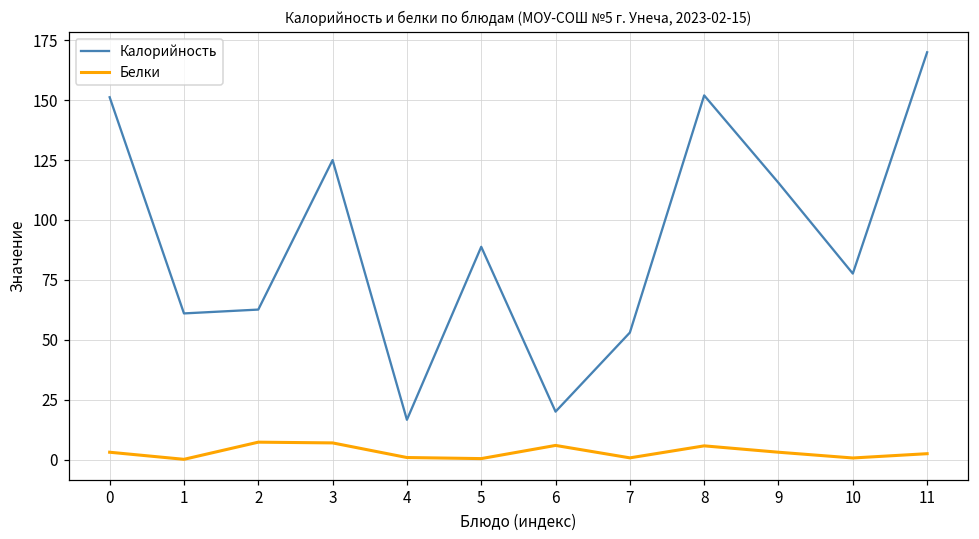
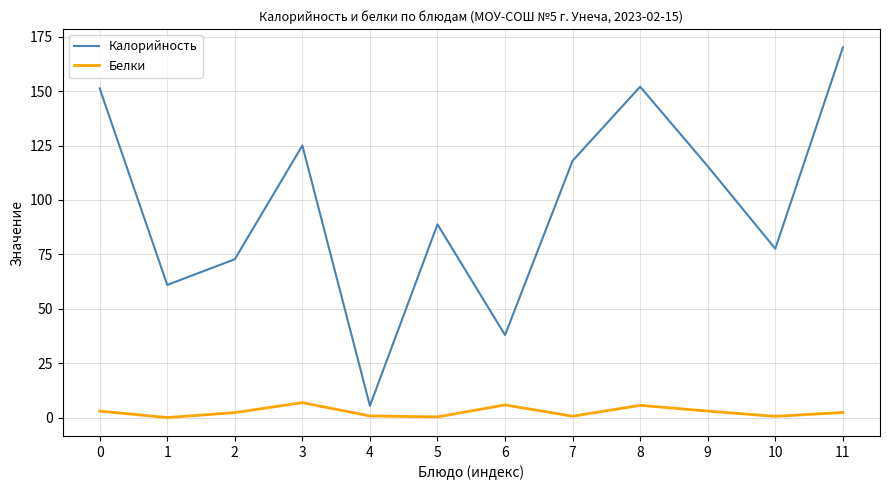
  {
    "Калорийность": {
      "0": 151,
      "1": 61,
-     "2": 63,
+     "2": 73,
      "3": 125,
-     "4": 17,
+     "4": 6,
      "5": 89,
-     "6": 20,
-     "7": 53,
+     "6": 38,
+     "7": 118,
      "8": 152,
      "9": 116,
      "10": 78,
      "11": 170
    },
    "Белки": {
      "0": 3,
      "1": 0,
-     "2": 7,
+     "2": 2,
      "3": 7,
      "4": 1,
      "5": 0,
      "6": 6,
      "7": 1,
      "8": 6,
      "9": 3,
      "10": 1,
      "11": 2
    }
  }
